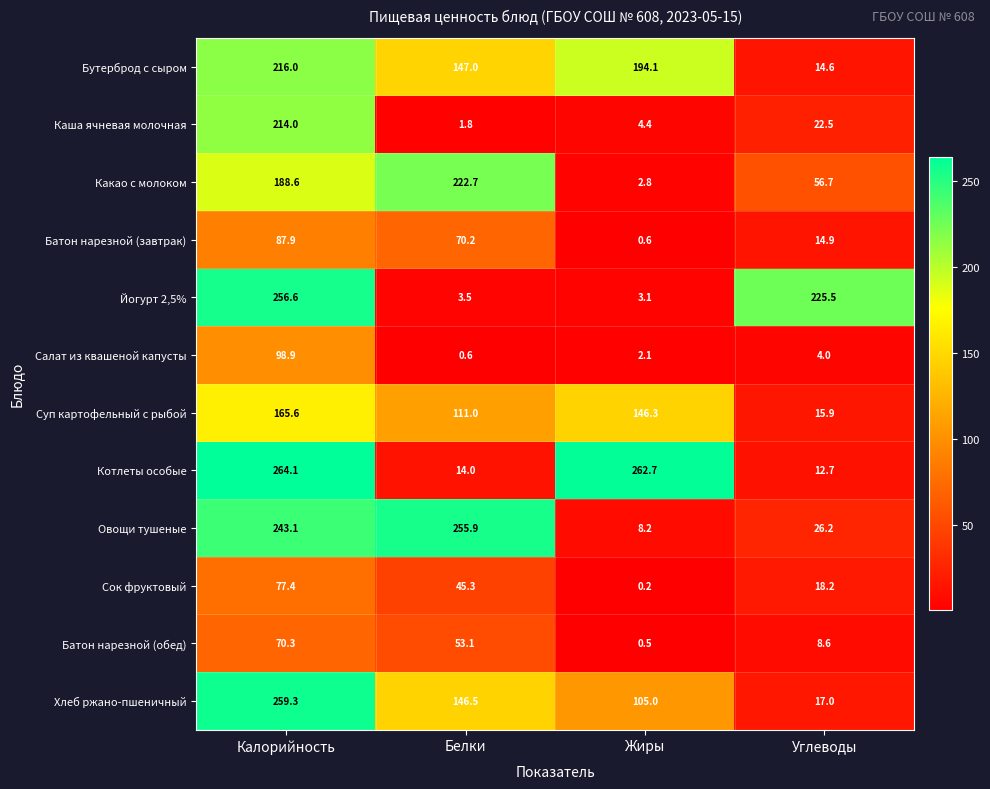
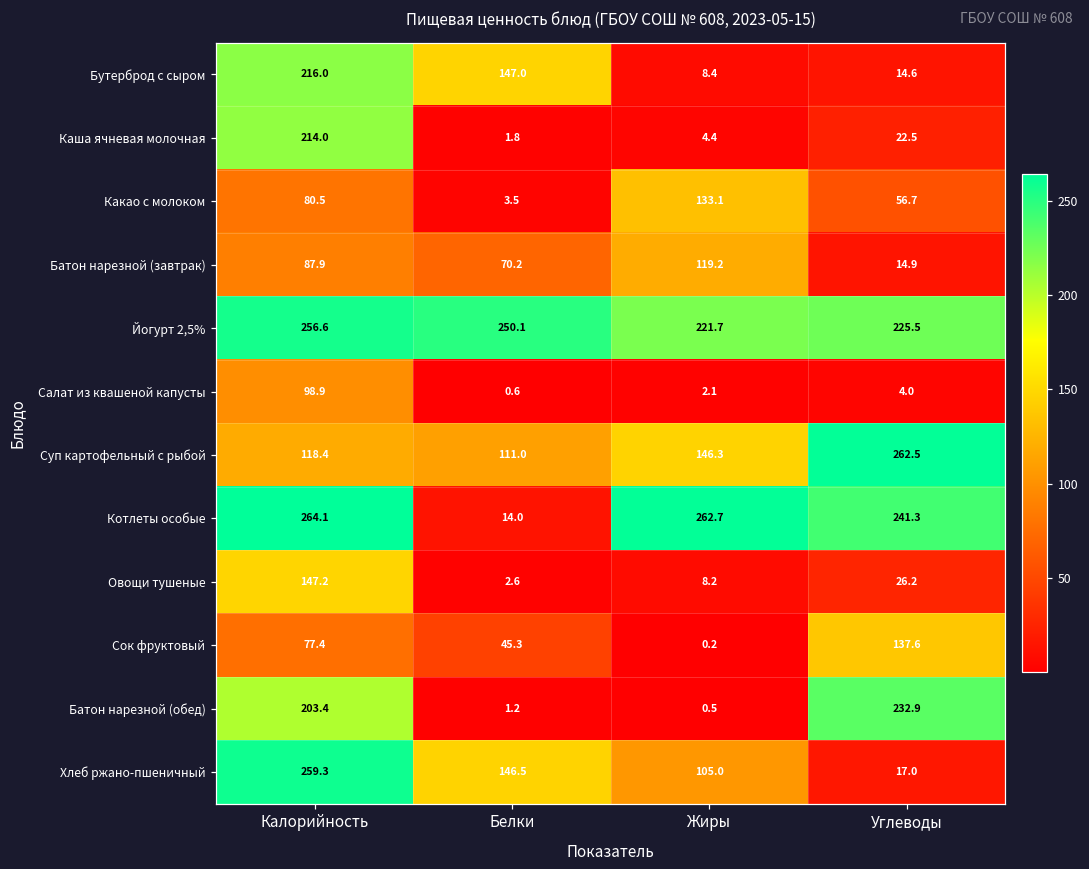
  {
    "Бутерброд с сыром": {
      "Калорийность": 216.0,
      "Белки": 147.0,
-     "Жиры": 194.1,
+     "Жиры": 8.4,
      "Углеводы": 14.6
    },
    "Каша ячневая молочная": {
      "Калорийность": 214.0,
      "Белки": 1.8,
      "Жиры": 4.4,
      "Углеводы": 22.5
    },
    "Какао с молоком": {
-     "Калорийность": 188.6,
-     "Белки": 222.7,
-     "Жиры": 2.8,
+     "Калорийность": 80.5,
+     "Белки": 3.5,
+     "Жиры": 133.1,
      "Углеводы": 56.7
    },
    "Батон нарезной (завтрак)": {
      "Калорийность": 87.9,
      "Белки": 70.2,
-     "Жиры": 0.6,
+     "Жиры": 119.2,
      "Углеводы": 14.9
    },
    "Йогурт 2,5%": {
      "Калорийность": 256.6,
-     "Белки": 3.5,
-     "Жиры": 3.1,
+     "Белки": 250.1,
+     "Жиры": 221.7,
      "Углеводы": 225.5
    },
    "Салат из квашеной капусты": {
      "Калорийность": 98.9,
      "Белки": 0.6,
      "Жиры": 2.1,
      "Углеводы": 4.0
    },
    "Суп картофельный с рыбой": {
-     "Калорийность": 165.6,
+     "Калорийность": 118.4,
      "Белки": 111.0,
      "Жиры": 146.3,
-     "Углеводы": 15.9
+     "Углеводы": 262.5
    },
    "Котлеты особые": {
      "Калорийность": 264.1,
      "Белки": 14.0,
      "Жиры": 262.7,
-     "Углеводы": 12.7
+     "Углеводы": 241.3
    },
    "Овощи тушеные": {
-     "Калорийность": 243.1,
-     "Белки": 255.9,
+     "Калорийность": 147.2,
+     "Белки": 2.6,
      "Жиры": 8.2,
      "Углеводы": 26.2
    },
    "Сок фруктовый": {
      "Калорийность": 77.4,
      "Белки": 45.3,
      "Жиры": 0.2,
-     "Углеводы": 18.2
+     "Углеводы": 137.6
    },
    "Батон нарезной (обед)": {
-     "Калорийность": 70.3,
-     "Белки": 53.1,
+     "Калорийность": 203.4,
+     "Белки": 1.2,
      "Жиры": 0.5,
-     "Углеводы": 8.6
+     "Углеводы": 232.9
    },
    "Хлеб ржано-пшеничный": {
      "Калорийность": 259.3,
      "Белки": 146.5,
      "Жиры": 105.0,
      "Углеводы": 17.0
    }
  }
